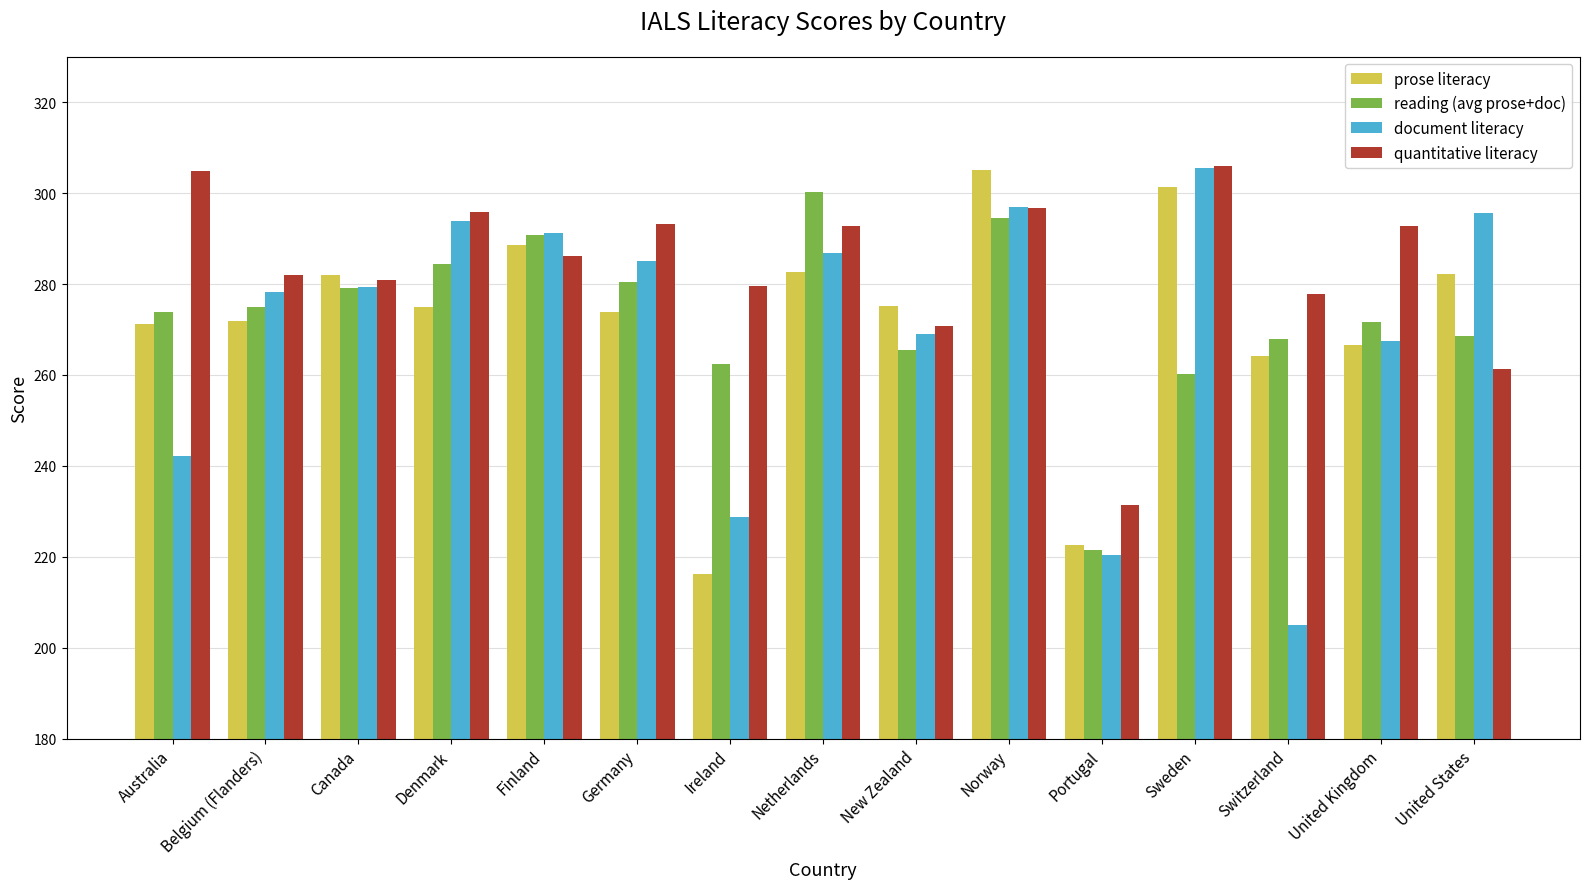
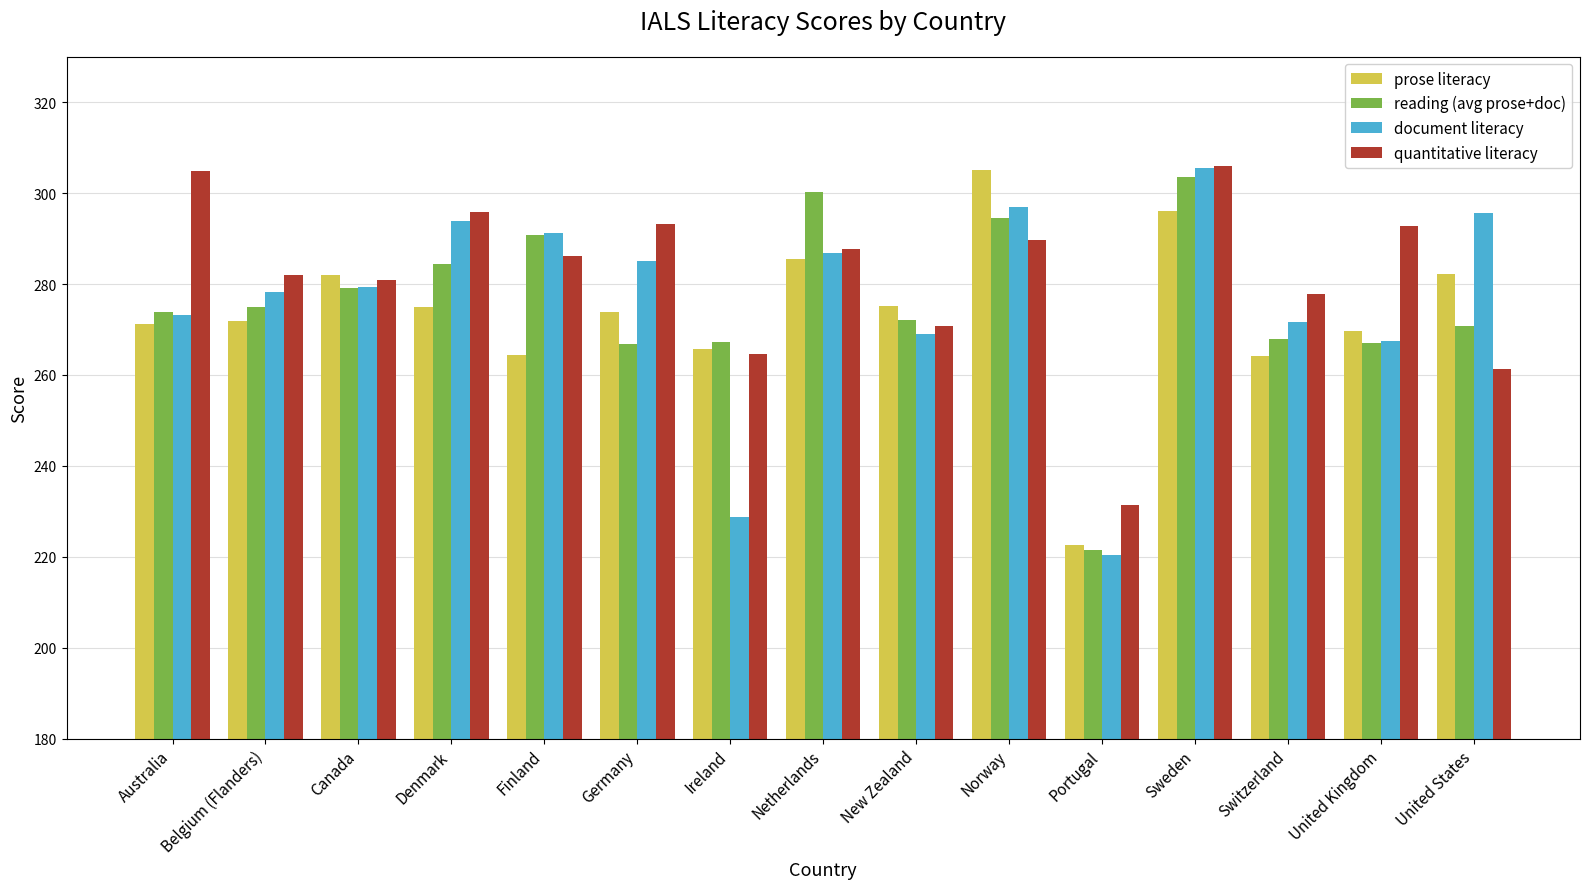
  {
    "prose literacy": {
      "Australia": 271,
      "Belgium (Flanders)": 272,
      "Canada": 282,
      "Denmark": 275,
-     "Finland": 289,
+     "Finland": 264,
      "Germany": 274,
-     "Ireland": 216,
-     "Netherlands": 283,
+     "Ireland": 266,
+     "Netherlands": 286,
      "New Zealand": 275,
      "Norway": 305,
      "Portugal": 223,
-     "Sweden": 301,
+     "Sweden": 296,
      "Switzerland": 264,
-     "United Kingdom": 267,
+     "United Kingdom": 270,
      "United States": 282
    },
    "reading (avg prose+doc)": {
      "Australia": 274,
      "Belgium (Flanders)": 275,
      "Canada": 279,
      "Denmark": 284,
      "Finland": 291,
-     "Germany": 281,
-     "Ireland": 263,
+     "Germany": 267,
+     "Ireland": 267,
      "Netherlands": 300,
-     "New Zealand": 265,
+     "New Zealand": 272,
      "Norway": 295,
      "Portugal": 222,
-     "Sweden": 260,
+     "Sweden": 303,
      "Switzerland": 268,
-     "United Kingdom": 272,
-     "United States": 269
+     "United Kingdom": 267,
+     "United States": 271
    },
    "document literacy": {
-     "Australia": 242,
+     "Australia": 273,
      "Belgium (Flanders)": 278,
      "Canada": 279,
      "Denmark": 294,
      "Finland": 291,
      "Germany": 285,
      "Ireland": 229,
      "Netherlands": 287,
      "New Zealand": 269,
      "Norway": 297,
      "Portugal": 220,
      "Sweden": 306,
-     "Switzerland": 205,
+     "Switzerland": 272,
      "United Kingdom": 268,
      "United States": 296
    },
    "quantitative literacy": {
      "Australia": 305,
      "Belgium (Flanders)": 282,
      "Canada": 281,
      "Denmark": 296,
      "Finland": 286,
      "Germany": 293,
-     "Ireland": 280,
-     "Netherlands": 293,
+     "Ireland": 265,
+     "Netherlands": 288,
      "New Zealand": 271,
-     "Norway": 297,
+     "Norway": 290,
      "Portugal": 231,
      "Sweden": 306,
      "Switzerland": 278,
      "United Kingdom": 293,
      "United States": 261
    }
  }
